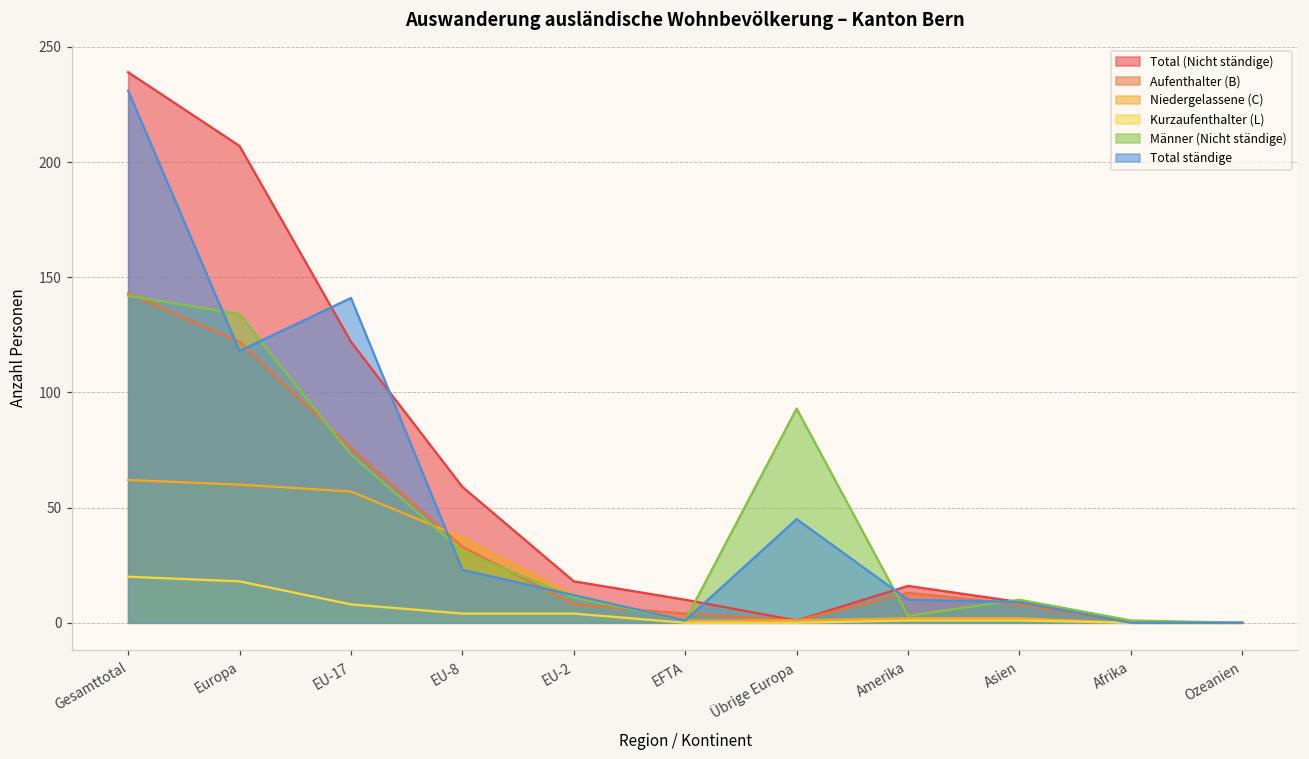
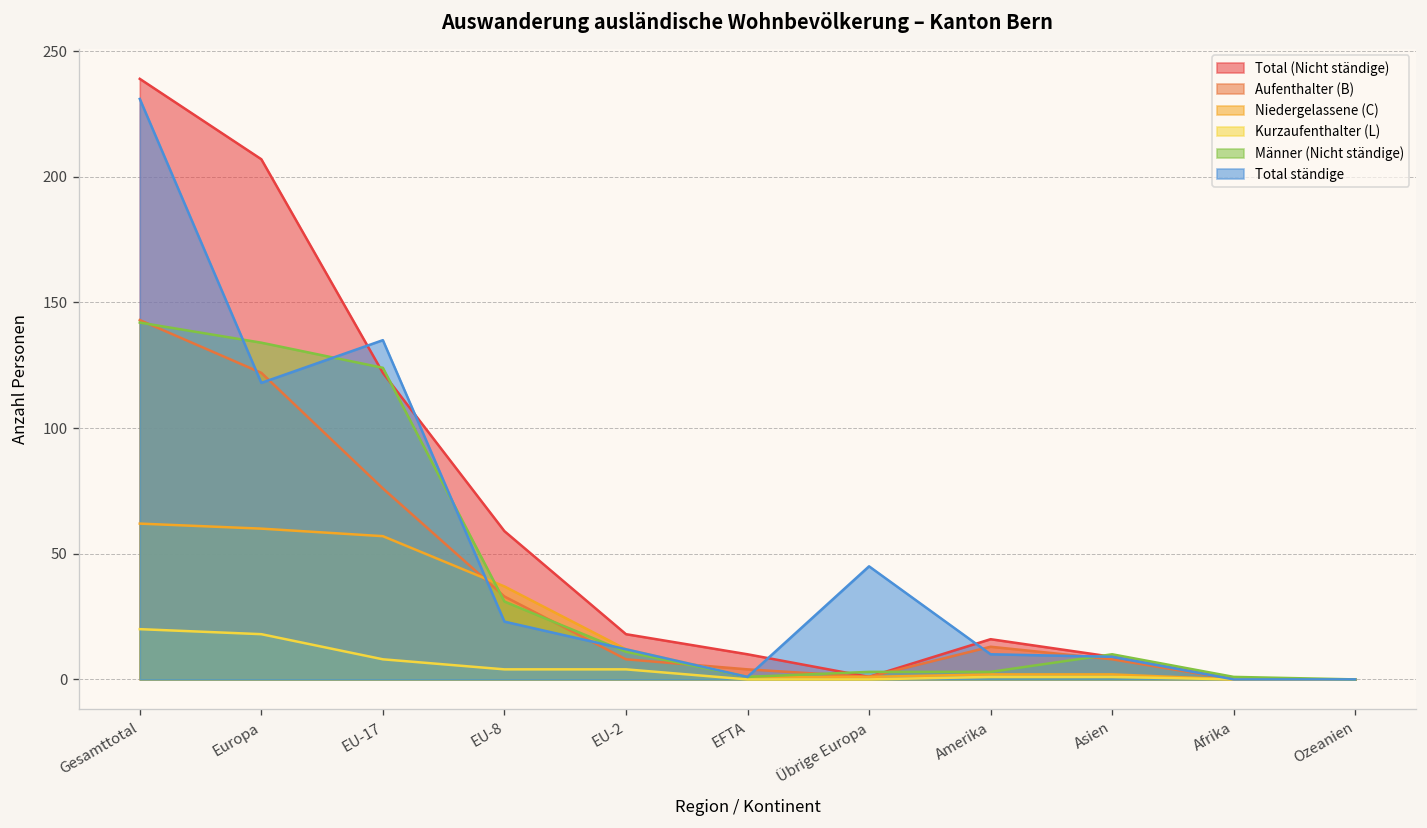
  {
    "Männer (Nicht ständige)": {
      "Europa": 134,
-     "EU-17": 73,
+     "EU-17": 124,
      "EU-8": 31,
-     "Übrige Europa": 93
+     "Übrige Europa": 3
    },
    "Total ständige": {
      "Gesamttotal": 231,
      "Europa": 118,
-     "EU-17": 141,
+     "EU-17": 135,
      "EU-8": 23,
      "Übrige Europa": 45,
      "Amerika": 10
    }
  }
